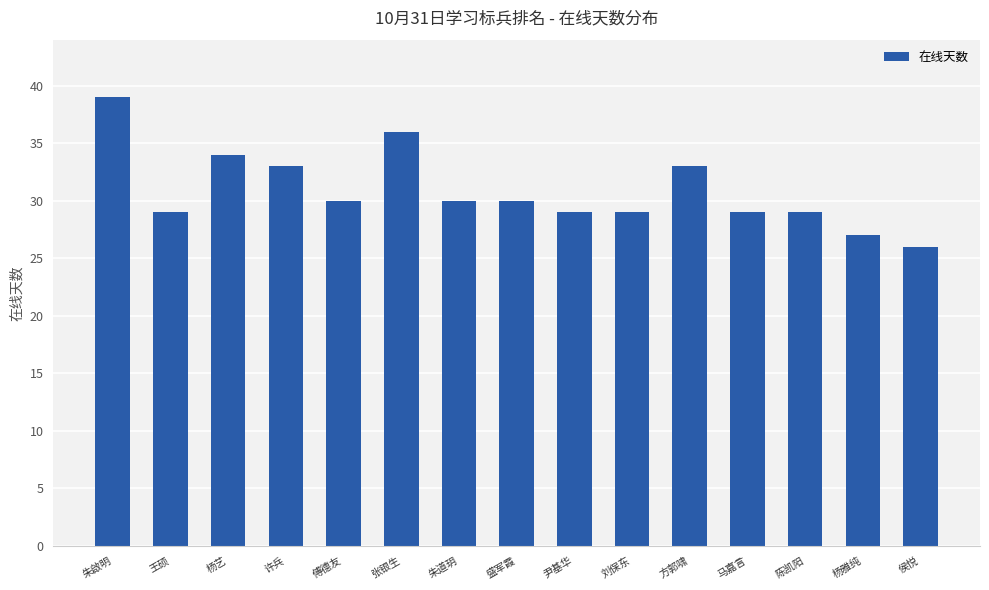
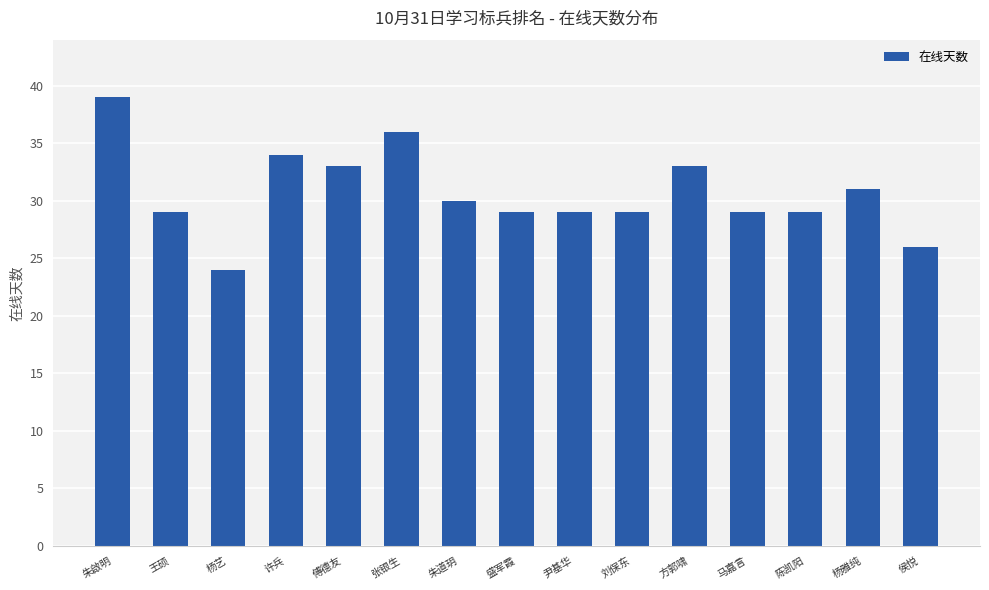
  {
    "朱啟明": 39,
    "王硕": 29,
-   "杨艺": 34,
-   "许兵": 33,
-   "傅德友": 30,
+   "杨艺": 24,
+   "许兵": 34,
+   "傅德友": 33,
    "张银生": 36,
    "朱道玥": 30,
-   "盛军霞": 30,
+   "盛军霞": 29,
    "尹基华": 29,
    "刘保东": 29,
    "方郭啸": 33,
    "马嘉言": 29,
    "陈凯阳": 29,
-   "杨雅纯": 27,
+   "杨雅纯": 31,
    "侯悦": 26
  }
